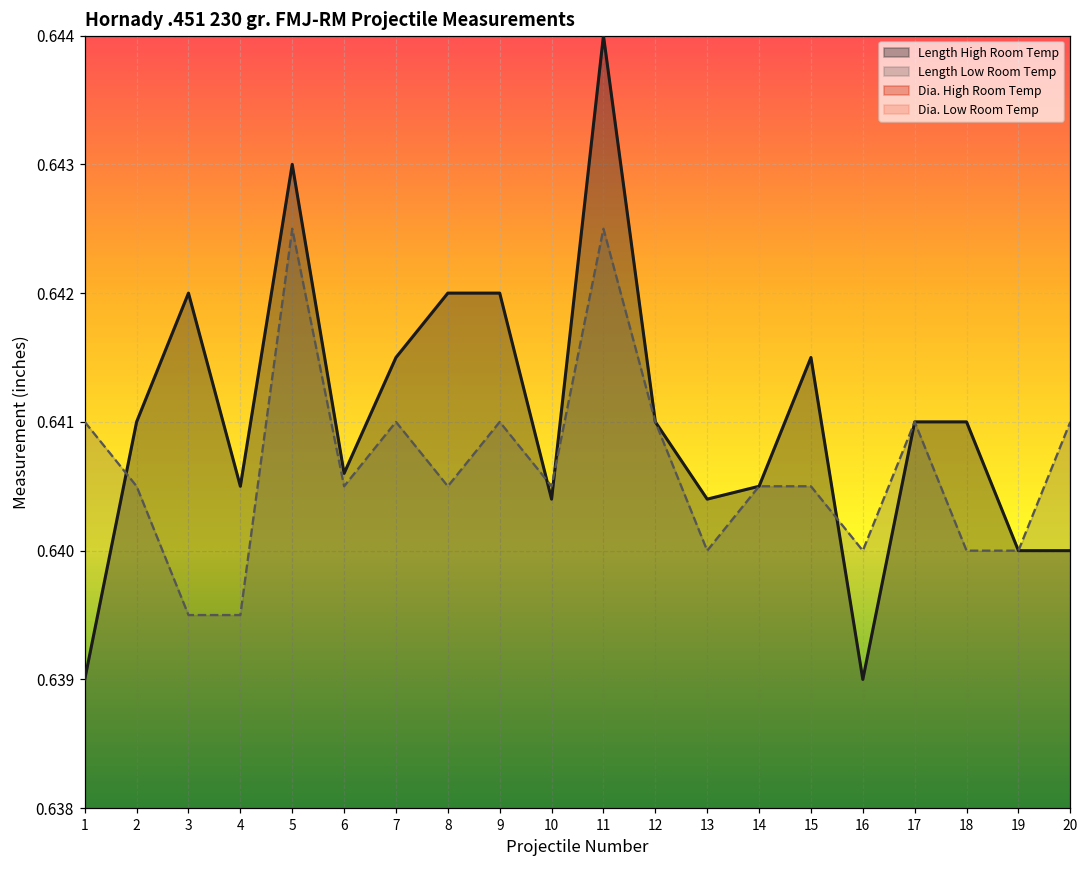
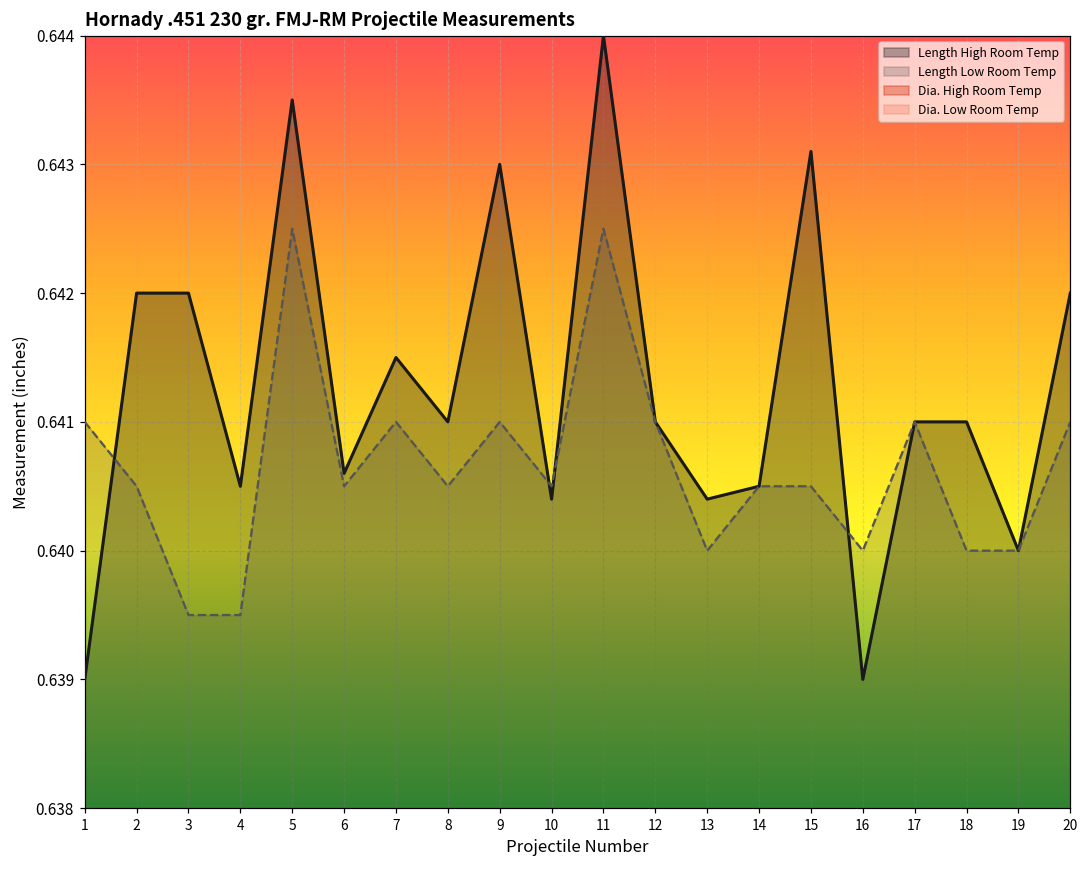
  {
    "Length High Room Temp": {
      "1": 0.6390,
-     "2": 0.641,
+     "2": 0.642,
      "3": 0.6420,
      "4": 0.6405,
-     "5": 0.6430,
+     "5": 0.6435,
      "6": 0.6406,
      "7": 0.6415,
-     "8": 0.642,
-     "9": 0.642,
+     "8": 0.641,
+     "9": 0.643,
      "10": 0.6404,
      "11": 0.6440,
      "13": 0.6404,
-     "15": 0.6415,
+     "15": 0.6431,
      "16": 0.6390,
      "18": 0.6410,
-     "20": 0.640
+     "20": 0.642
    }
  }
